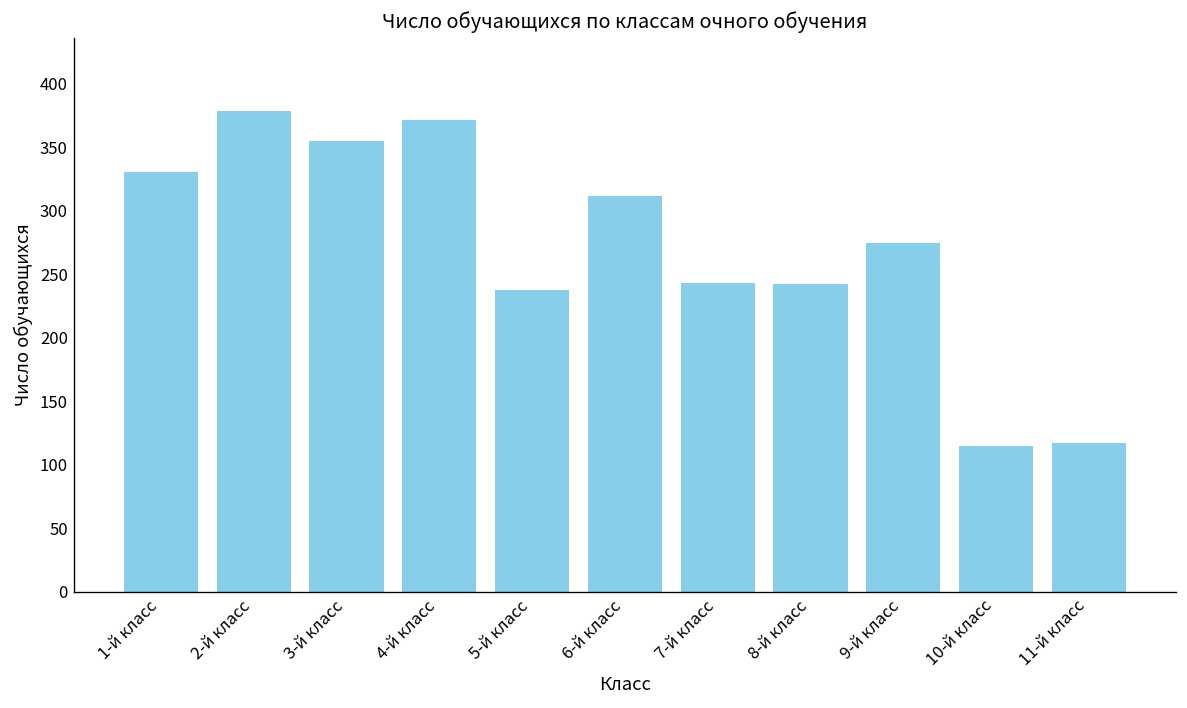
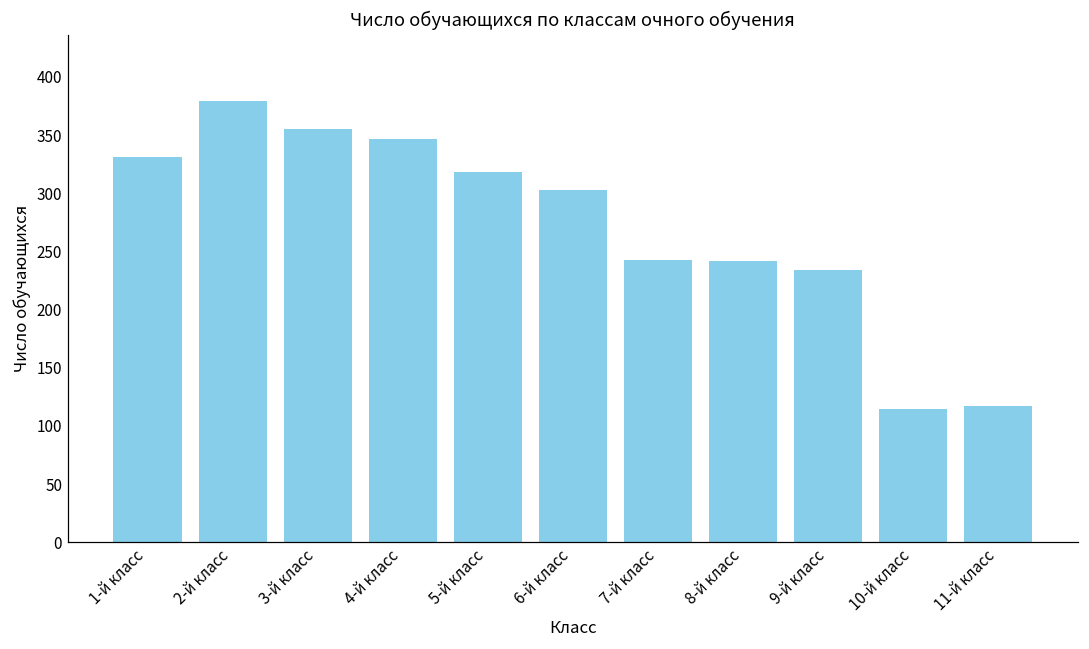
  {
    "1-й класс": 331,
    "2-й класс": 379,
    "3-й класс": 355,
-   "4-й класс": 372,
-   "5-й класс": 238,
-   "6-й класс": 312,
+   "4-й класс": 347,
+   "5-й класс": 318,
+   "6-й класс": 303,
    "7-й класс": 243,
    "8-й класс": 242,
-   "9-й класс": 275,
+   "9-й класс": 234,
    "10-й класс": 115,
    "11-й класс": 117
  }
